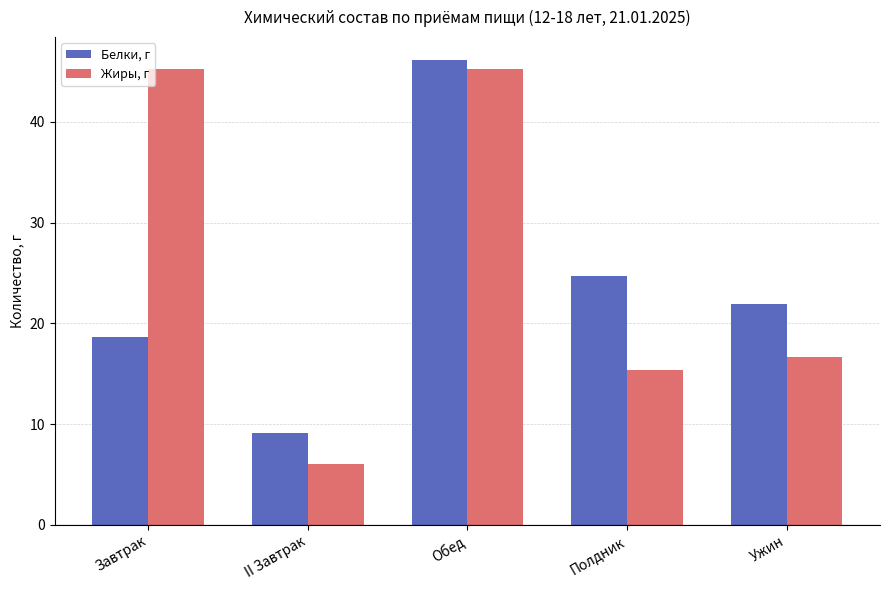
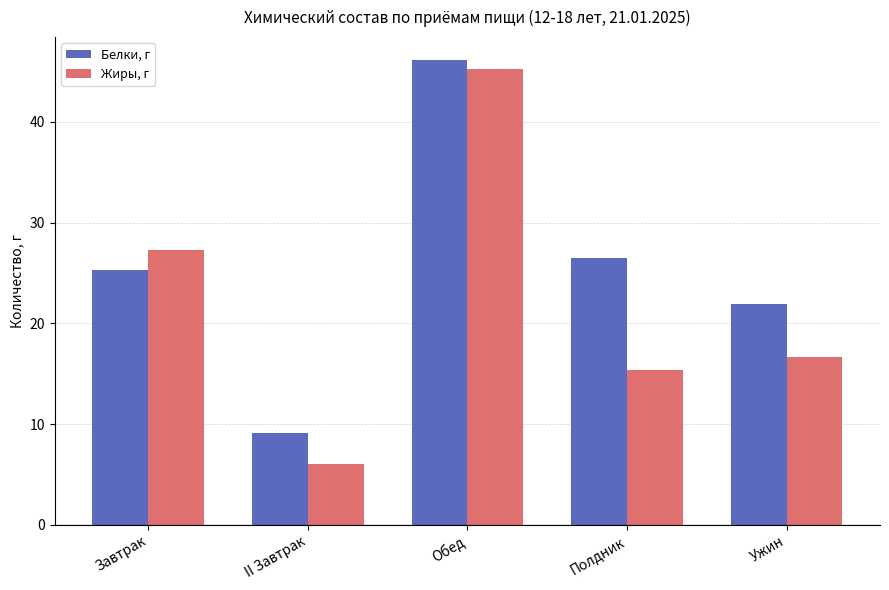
  {
    "Белки, г": {
-     "Завтрак": 18.6,
+     "Завтрак": 25.3,
      "II Завтрак": 9.1,
      "Обед": 46.1,
-     "Полдник": 24.7,
+     "Полдник": 26.5,
      "Ужин": 21.9
    },
    "Жиры, г": {
-     "Завтрак": 45.2,
+     "Завтрак": 27.3,
      "II Завтрак": 6.0,
      "Обед": 45.2,
      "Полдник": 15.4,
      "Ужин": 16.7
    }
  }
